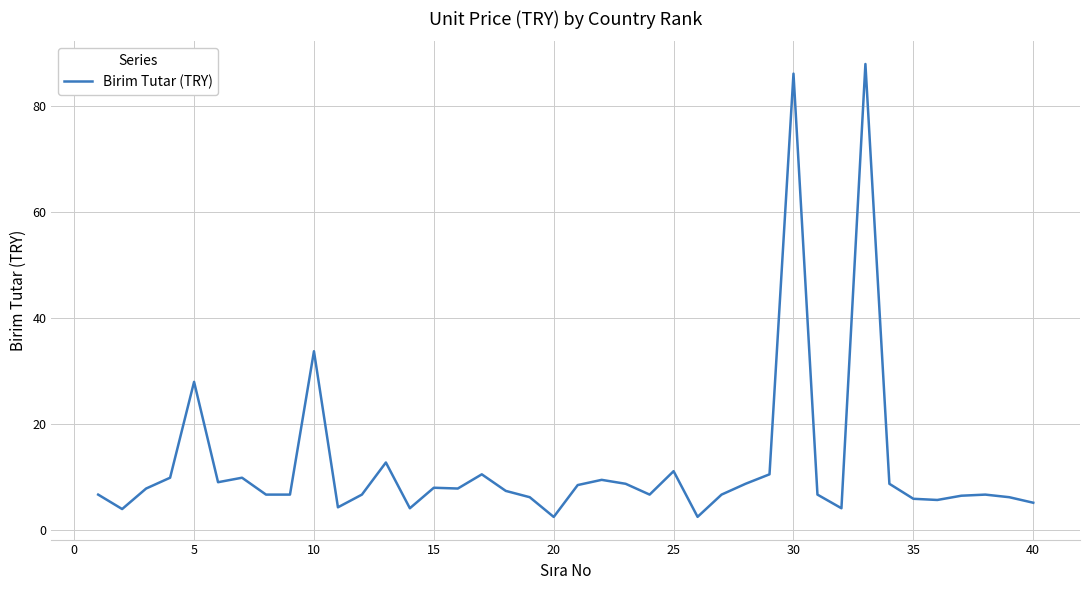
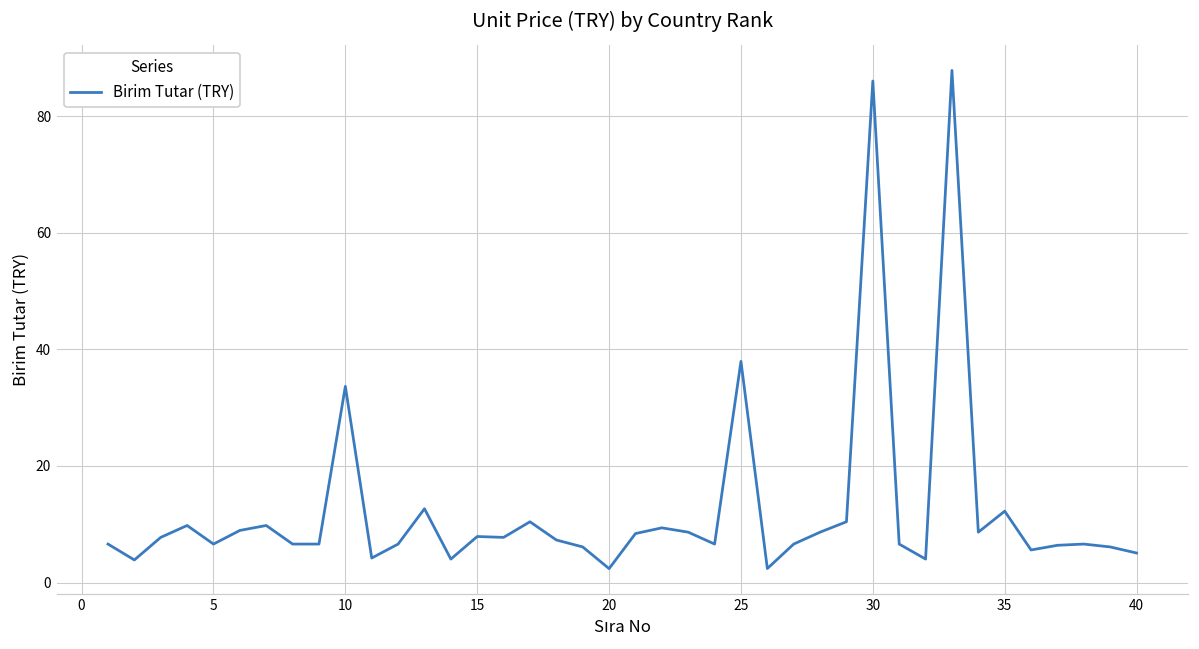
  {
-   "5": 28,
+   "5": 7,
    "10": 34,
    "15": 8,
    "20": 2,
-   "25": 11,
+   "25": 38,
    "30": 86,
-   "35": 6,
+   "35": 12,
    "40": 5
  }
